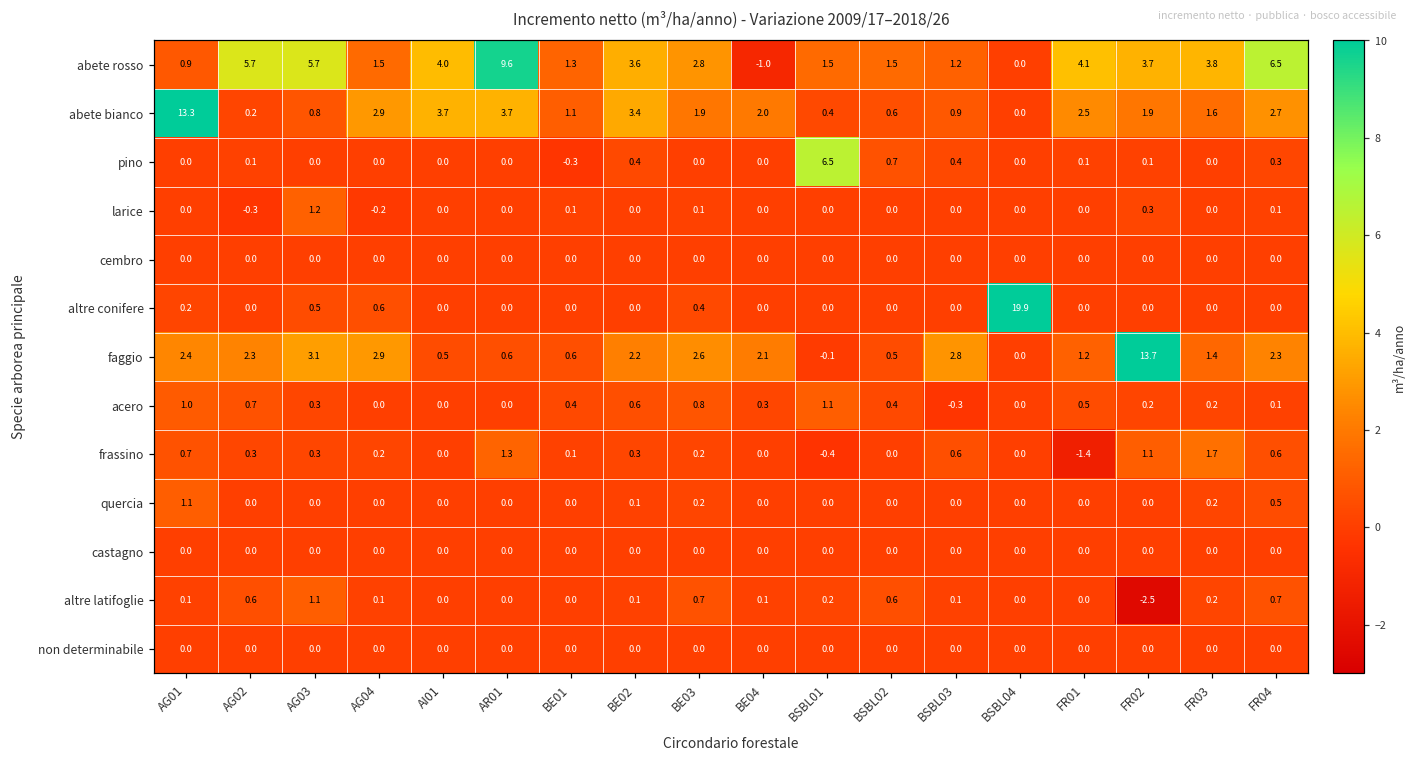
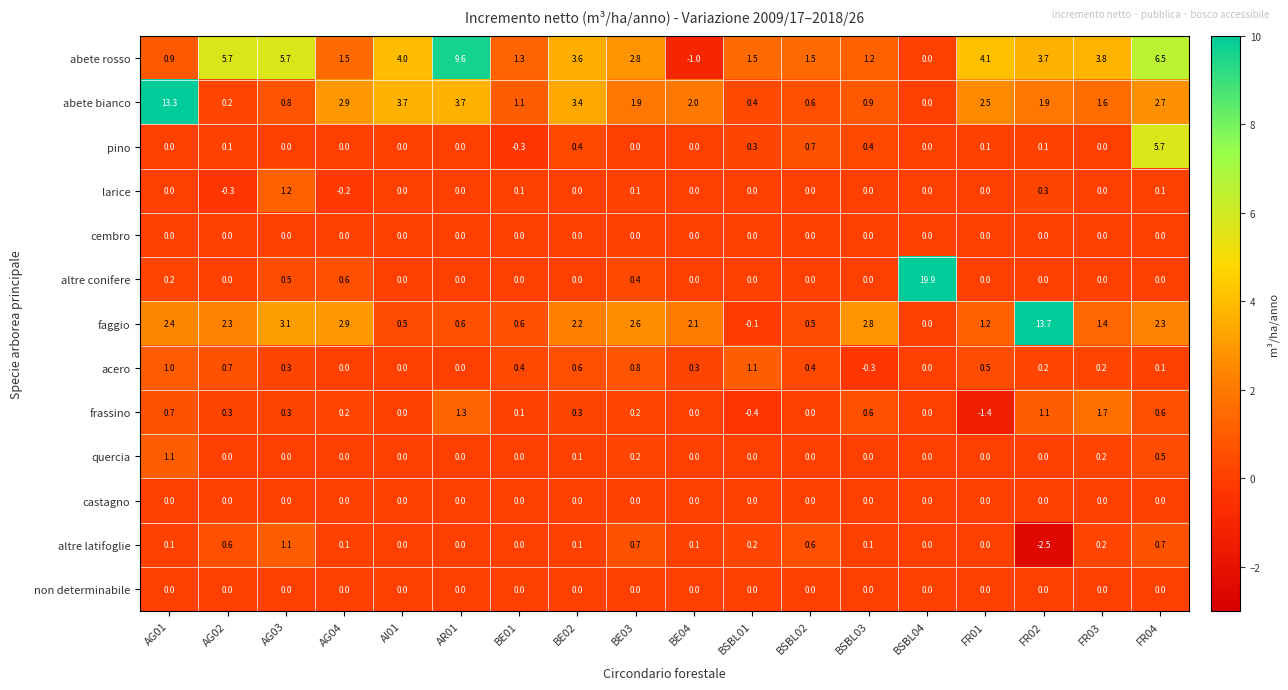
  {
    "pino": {
      "AG01": 0.0,
      "AG02": 0.1,
      "AG03": 0.0,
      "AG04": 0.0,
      "AI01": 0.0,
      "AR01": 0.0,
      "BE01": -0.3,
      "BE02": 0.4,
      "BE03": 0.0,
      "BE04": 0.0,
-     "BSBL01": 6.5,
+     "BSBL01": 0.3,
      "BSBL02": 0.7,
      "BSBL03": 0.4,
      "BSBL04": 0.0,
      "FR01": 0.1,
      "FR02": 0.1,
      "FR03": 0.0,
-     "FR04": 0.3
+     "FR04": 5.7
    }
  }
